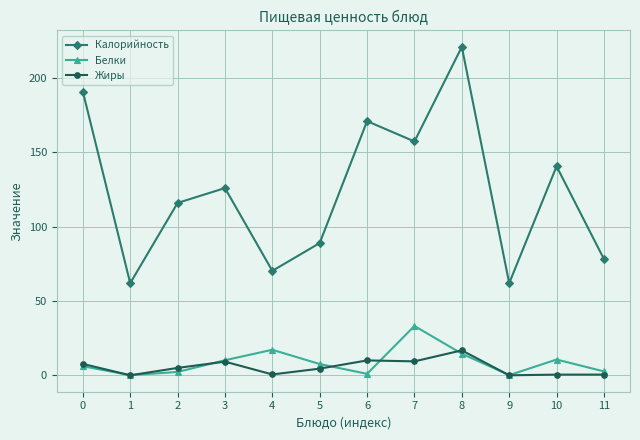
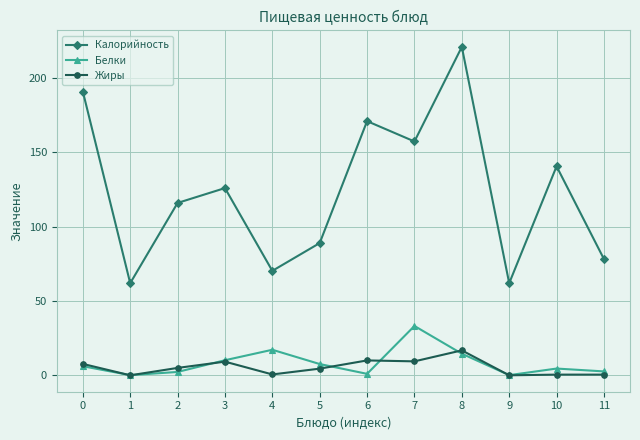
  {
    "Белки": {
      "2": 2,
      "4": 17,
      "5": 8,
      "6": 1,
      "7": 33,
      "8": 15,
-     "10": 11,
+     "10": 5,
      "11": 3
    }
  }
